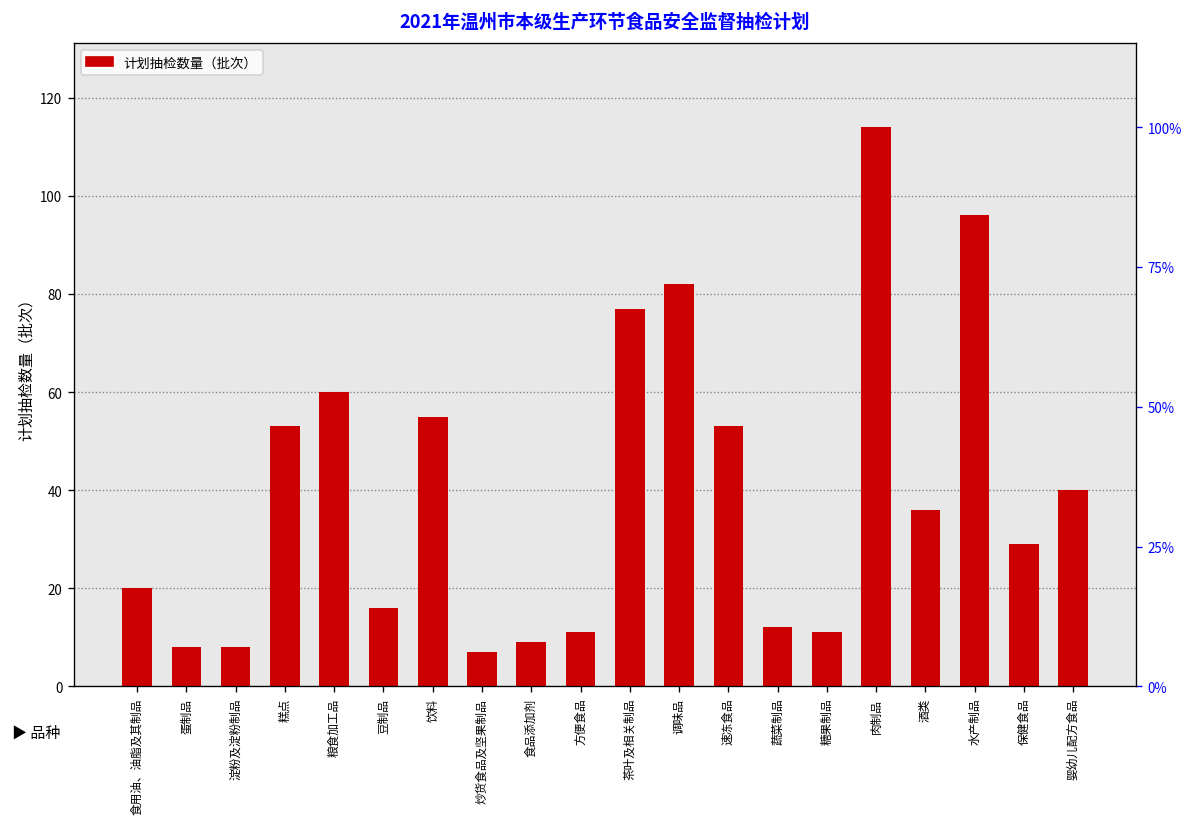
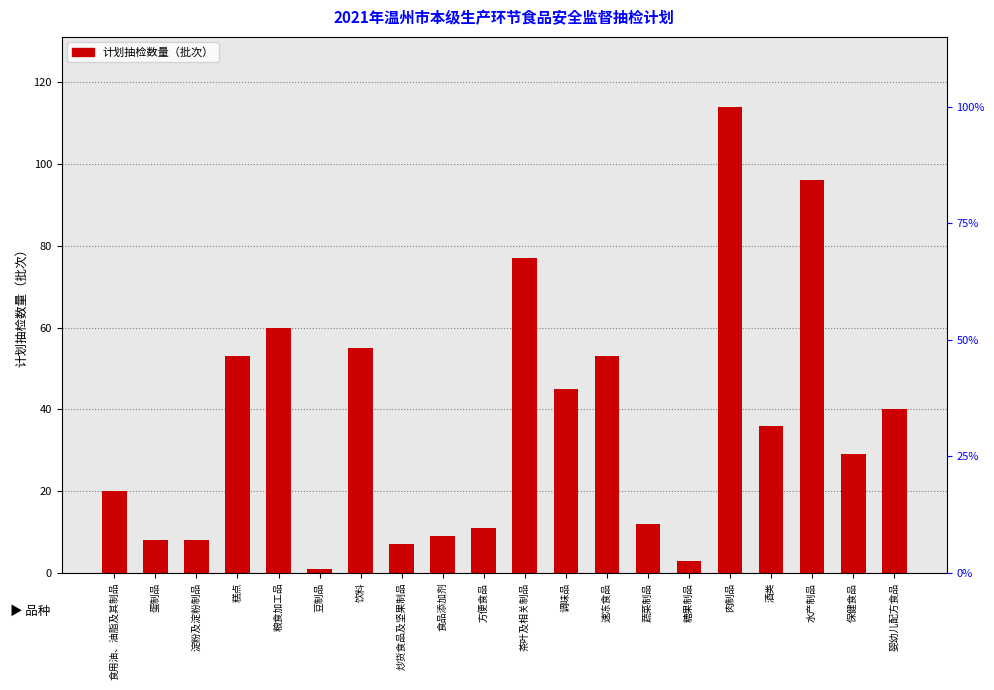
  {
    "食用油、油脂及其制品": 20,
    "蛋制品": 8,
    "淀粉及淀粉制品": 8,
    "糕点": 53,
    "粮食加工品": 60,
-   "豆制品": 16,
+   "豆制品": 1,
    "饮料": 55,
    "炒货食品及坚果制品": 7,
    "食品添加剂": 9,
    "方便食品": 11,
    "茶叶及相关制品": 77,
-   "调味品": 82,
+   "调味品": 45,
    "速冻食品": 53,
    "蔬菜制品": 12,
-   "糖果制品": 11,
+   "糖果制品": 3,
    "肉制品": 114,
    "酒类": 36,
    "水产制品": 96,
    "保健食品": 29,
    "婴幼儿配方食品": 40
  }
